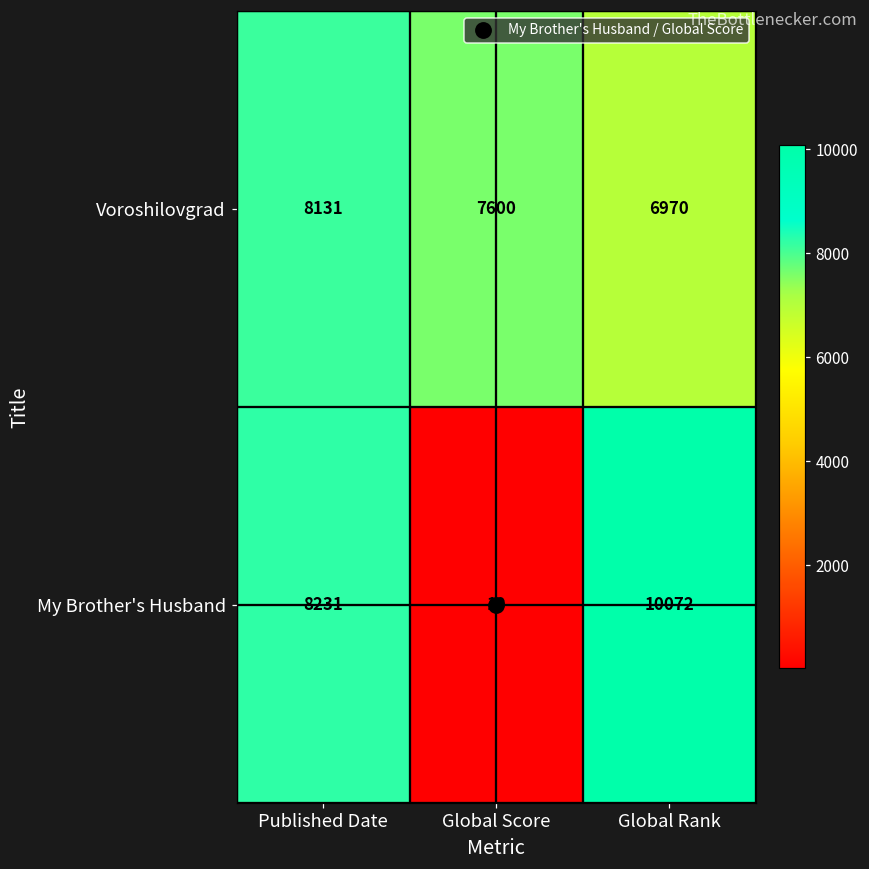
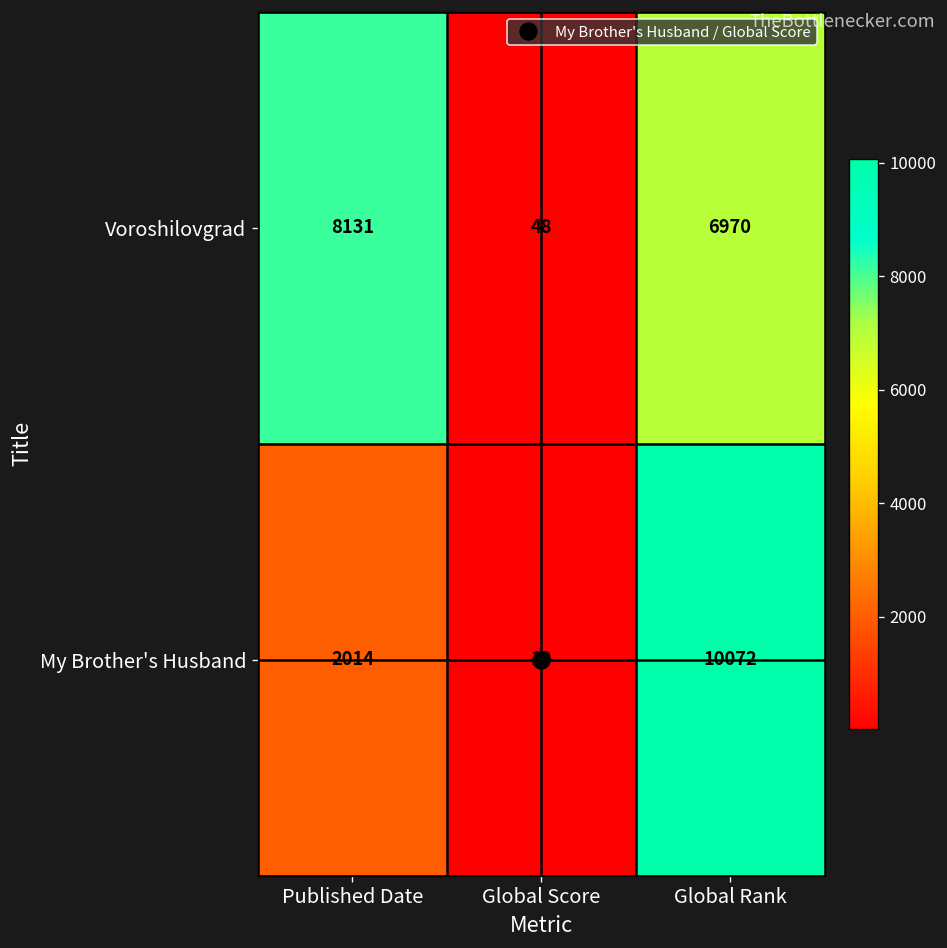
  {
    "Voroshilovgrad": {
      "Published Date": 8131,
-     "Global Score": 7600,
+     "Global Score": 48,
      "Global Rank": 6970
    },
    "My Brother's Husband": {
-     "Published Date": 8231,
+     "Published Date": 2014,
      "Global Rank": 10072
    }
  }
